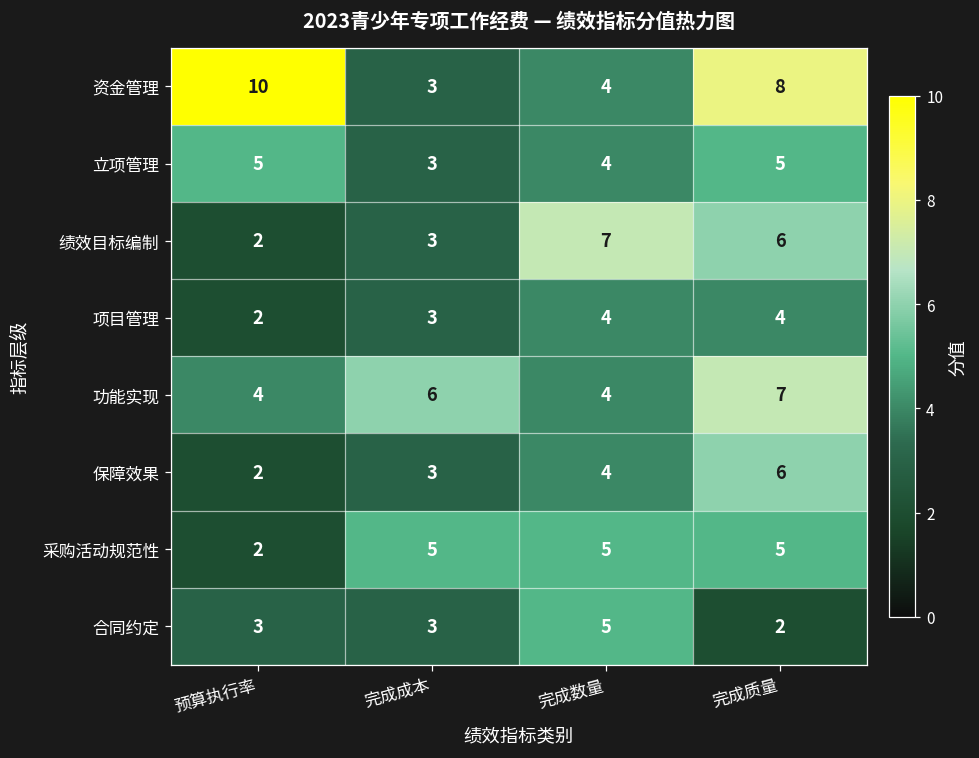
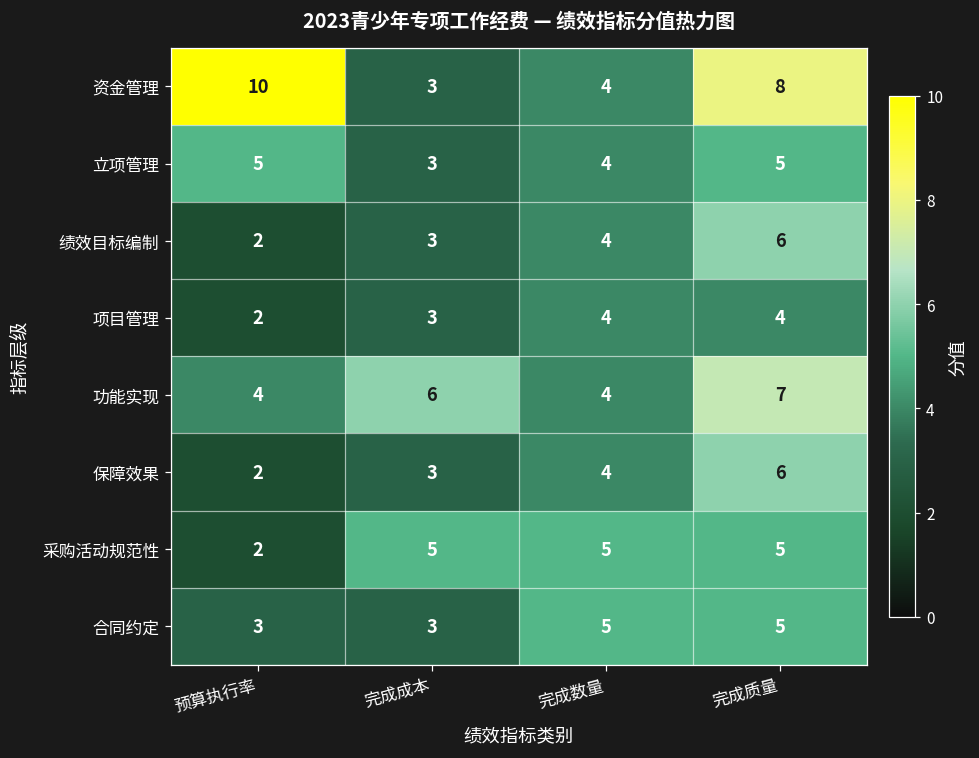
  {
    "资金管理": {
      "预算执行率": 10,
      "完成成本": 3,
      "完成数量": 4,
      "完成质量": 8
    },
    "立项管理": {
      "预算执行率": 5,
      "完成成本": 3,
      "完成数量": 4,
      "完成质量": 5
    },
    "绩效目标编制": {
      "预算执行率": 2,
      "完成成本": 3,
-     "完成数量": 7,
+     "完成数量": 4,
      "完成质量": 6
    },
    "项目管理": {
      "预算执行率": 2,
      "完成成本": 3,
      "完成数量": 4,
      "完成质量": 4
    },
    "功能实现": {
      "预算执行率": 4,
      "完成成本": 6,
      "完成数量": 4,
      "完成质量": 7
    },
    "保障效果": {
      "预算执行率": 2,
      "完成成本": 3,
      "完成数量": 4,
      "完成质量": 6
    },
    "采购活动规范性": {
      "预算执行率": 2,
      "完成成本": 5,
      "完成数量": 5,
      "完成质量": 5
    },
    "合同约定": {
      "预算执行率": 3,
      "完成成本": 3,
      "完成数量": 5,
-     "完成质量": 2
+     "完成质量": 5
    }
  }
